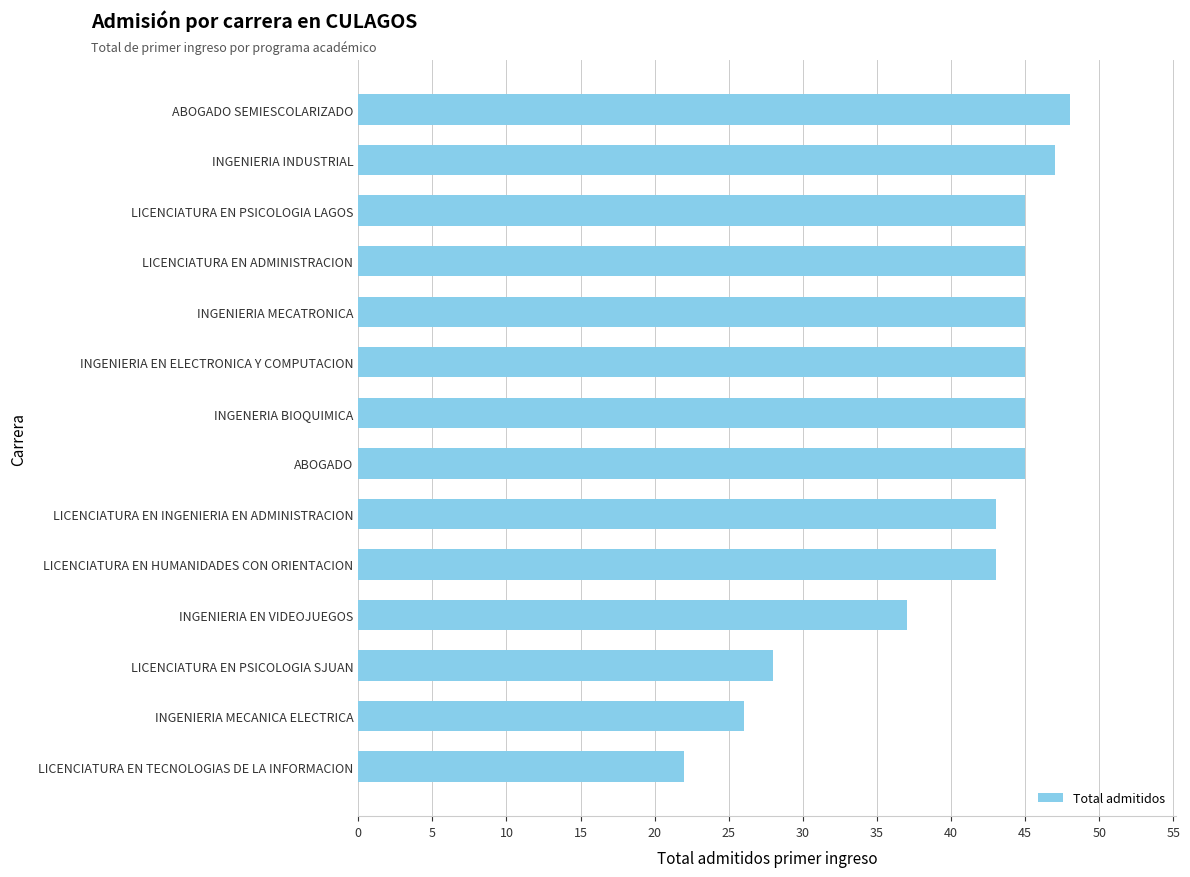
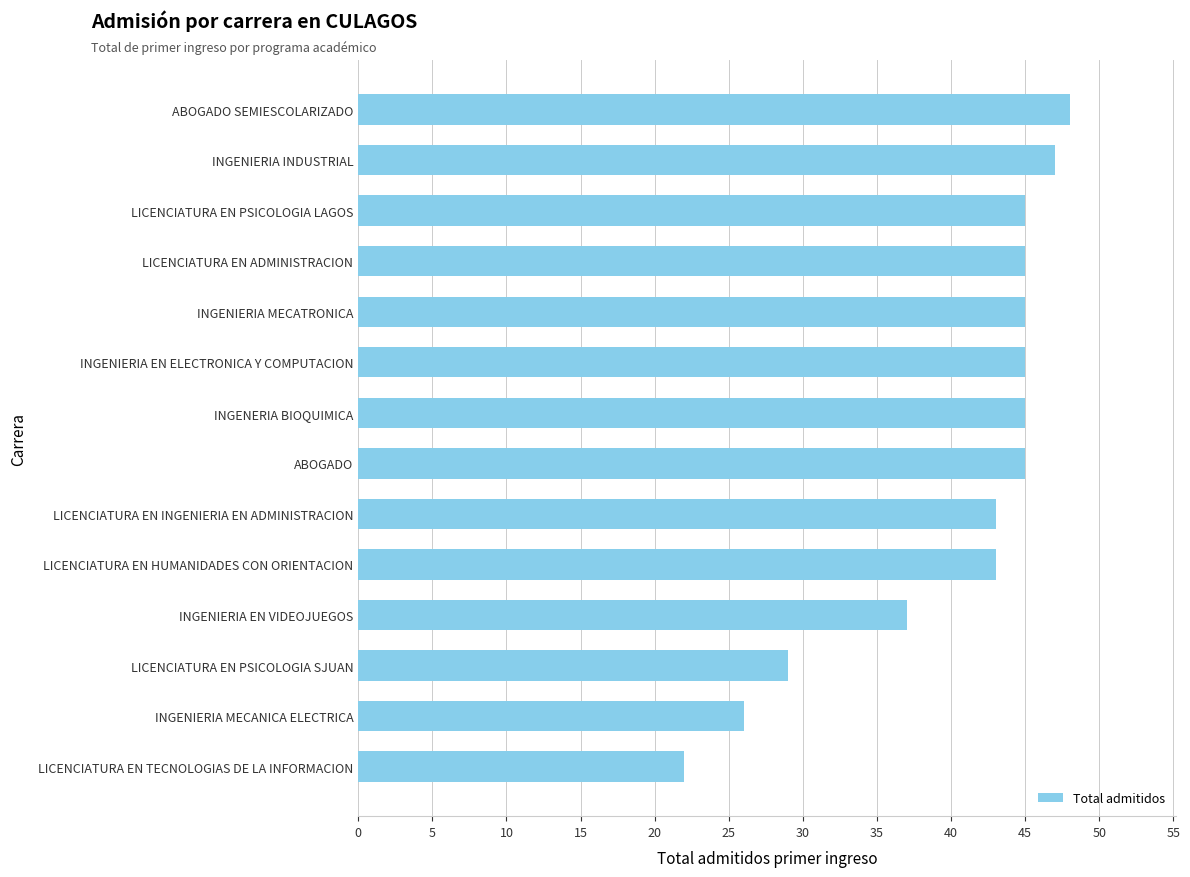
  {
    "ABOGADO SEMIESCOLARIZADO": 48,
    "INGENIERIA INDUSTRIAL": 47,
    "LICENCIATURA EN PSICOLOGIA LAGOS": 45,
    "LICENCIATURA EN ADMINISTRACION": 45,
    "INGENIERIA MECATRONICA": 45,
    "INGENIERIA EN ELECTRONICA Y COMPUTACION": 45,
    "INGENERIA BIOQUIMICA": 45,
    "ABOGADO": 45,
    "LICENCIATURA EN INGENIERIA EN ADMINISTRACION": 43,
    "LICENCIATURA EN HUMANIDADES CON ORIENTACION": 43,
    "INGENIERIA EN VIDEOJUEGOS": 37,
-   "LICENCIATURA EN PSICOLOGIA SJUAN": 28,
+   "LICENCIATURA EN PSICOLOGIA SJUAN": 29,
    "INGENIERIA MECANICA ELECTRICA": 26,
    "LICENCIATURA EN TECNOLOGIAS DE LA INFORMACION": 22
  }
